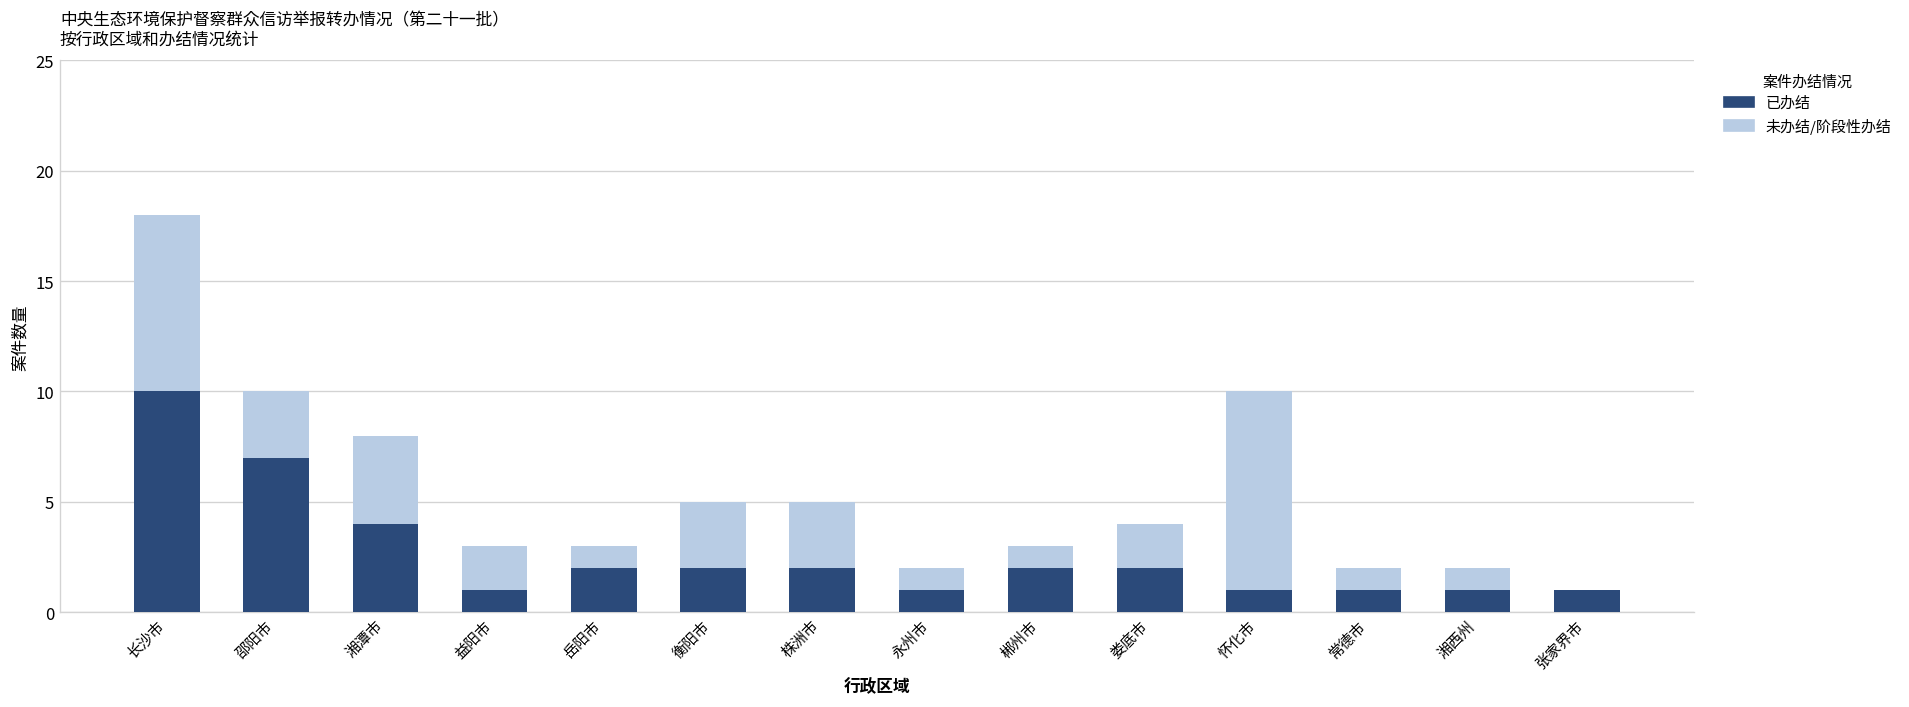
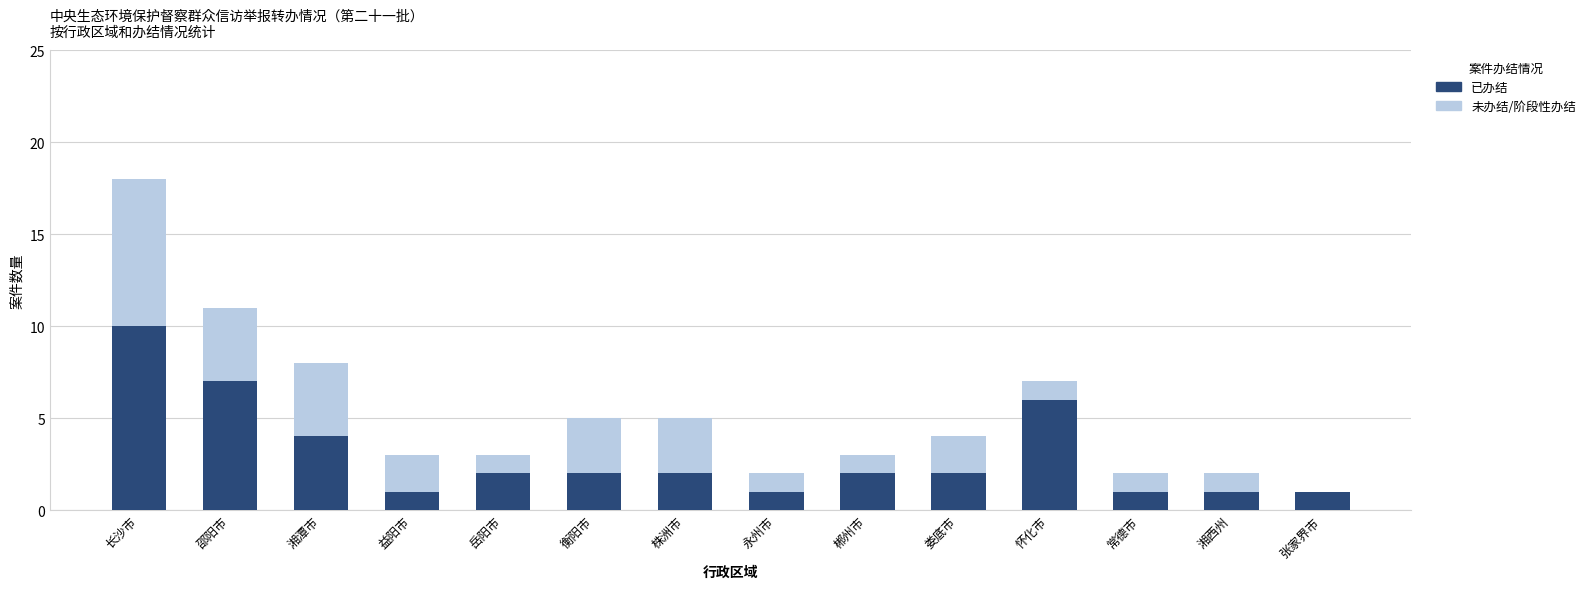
  {
    "已办结": {
      "长沙市": 10,
      "邵阳市": 7,
      "湘潭市": 4,
      "益阳市": 1,
      "岳阳市": 2,
      "衡阳市": 2,
      "株洲市": 2,
      "永州市": 1,
      "郴州市": 2,
      "娄底市": 2,
-     "怀化市": 1,
+     "怀化市": 6,
      "常德市": 1,
      "湘西州": 1,
      "张家界市": 1
    },
    "未办结/阶段性办结": {
      "长沙市": 8,
-     "邵阳市": 3,
+     "邵阳市": 4,
      "湘潭市": 4,
      "益阳市": 2,
      "岳阳市": 1,
      "衡阳市": 3,
      "株洲市": 3,
      "永州市": 1,
      "郴州市": 1,
      "娄底市": 2,
-     "怀化市": 9,
+     "怀化市": 1,
      "常德市": 1,
      "湘西州": 1,
      "张家界市": 0
    }
  }
